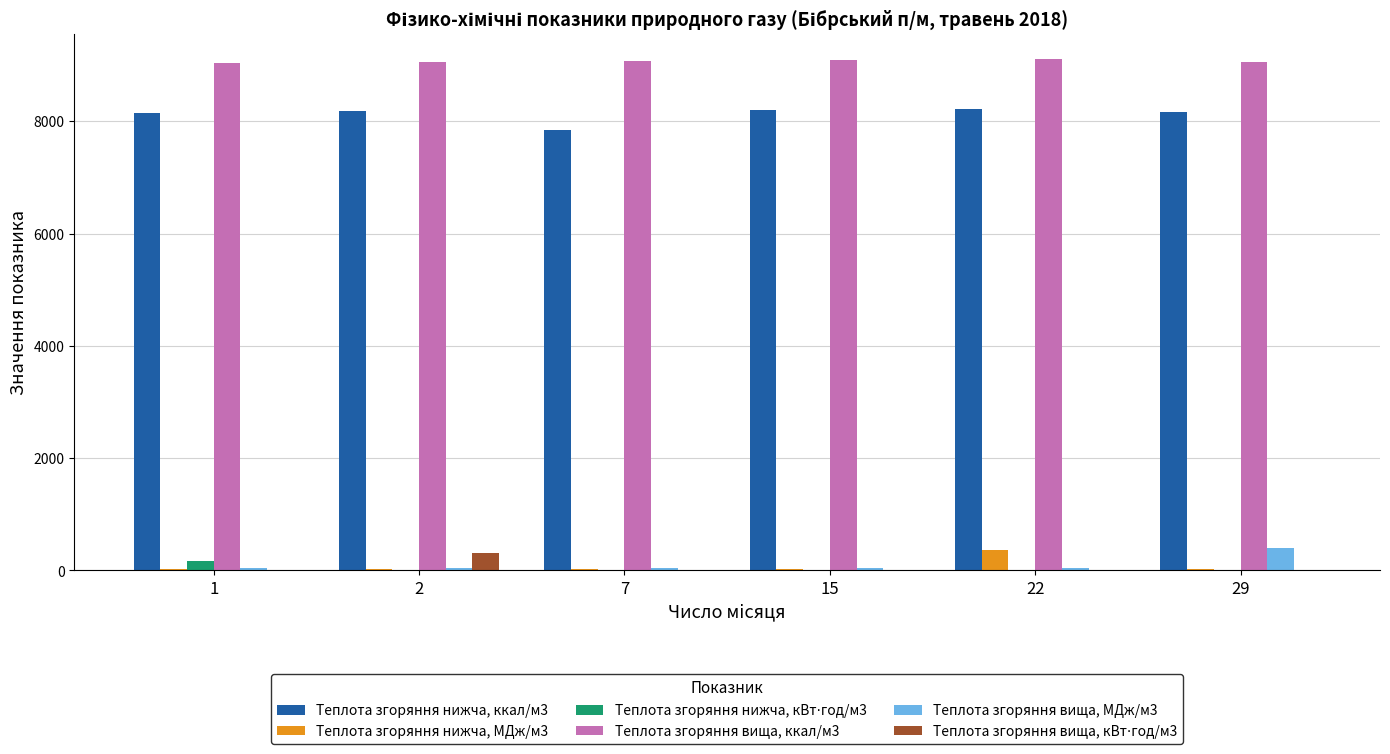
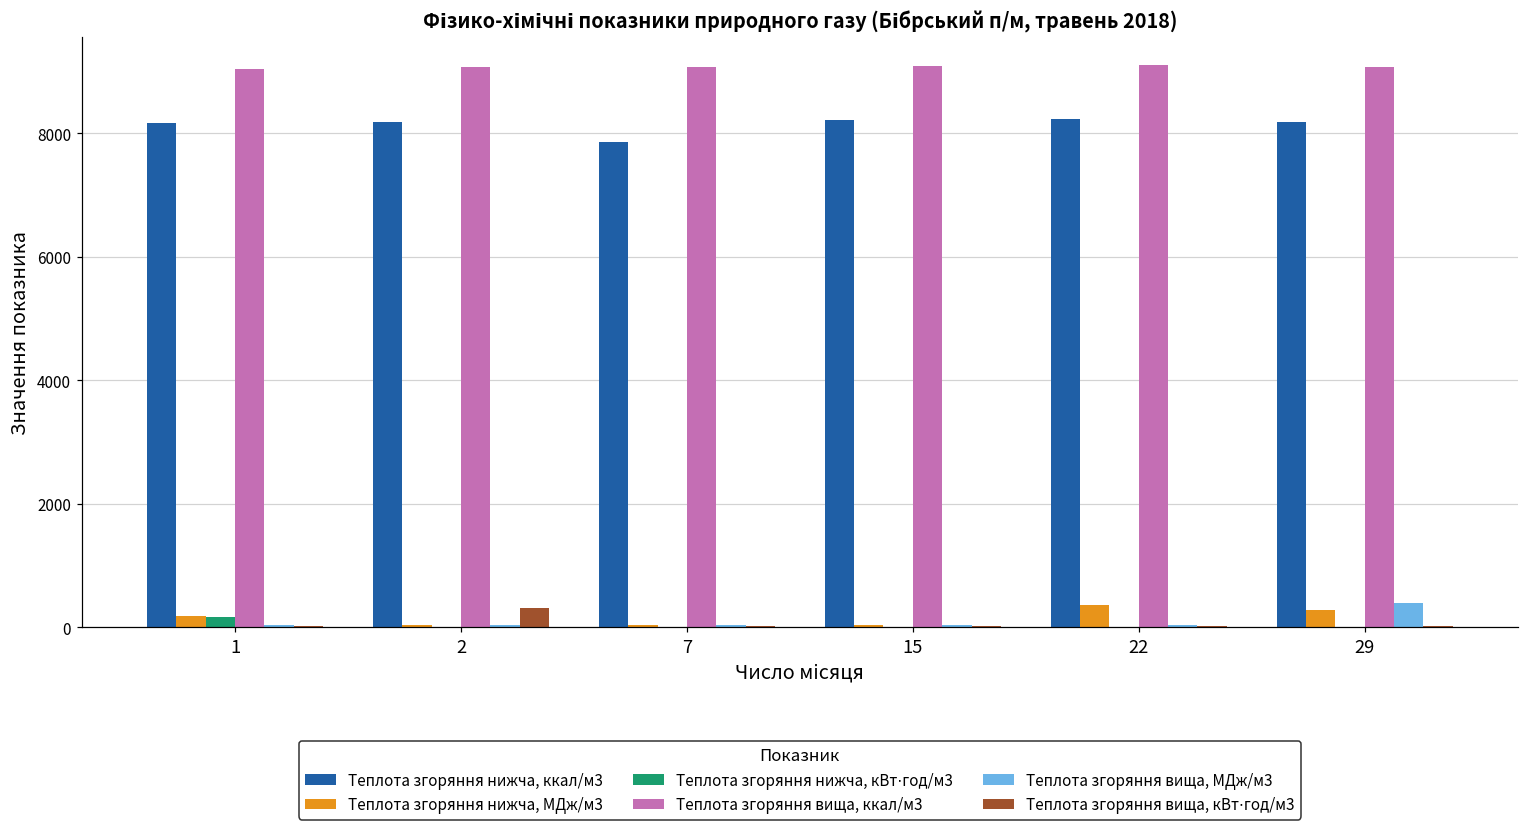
  {
    "Теплота згоряння нижча, ккал/м3": {
      "1": 8200,
      "2": 8200,
      "7": 7800,
      "15": 8200,
      "22": 8200,
      "29": 8200
    },
    "Теплота згоряння нижча, МДж/м3": {
-     "1": 0,
+     "1": 200,
      "22": 400,
-     "29": 0
+     "29": 300
    },
    "Теплота згоряння нижча, кВт⋅год/м3": {
      "1": 200
    },
    "Теплота згоряння вища, ккал/м3": {
      "1": 9000,
      "2": 9100,
      "7": 9100,
      "15": 9100,
      "22": 9100,
      "29": 9100
    },
    "Теплота згоряння вища, МДж/м3": {
      "29": 400
    },
    "Теплота згоряння вища, кВт⋅год/м3": {
      "2": 300
    }
  }
